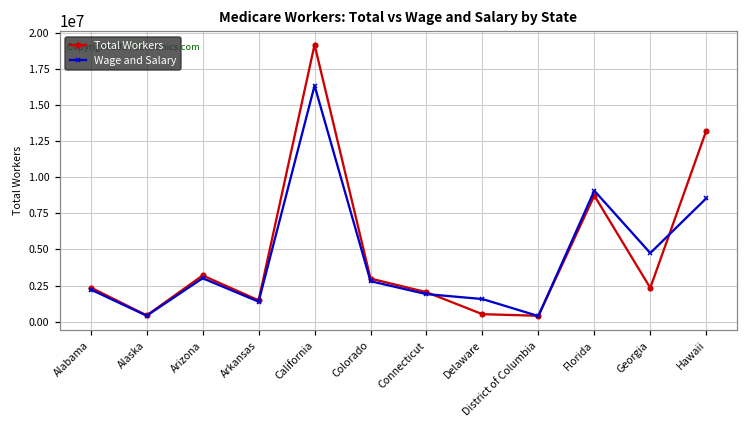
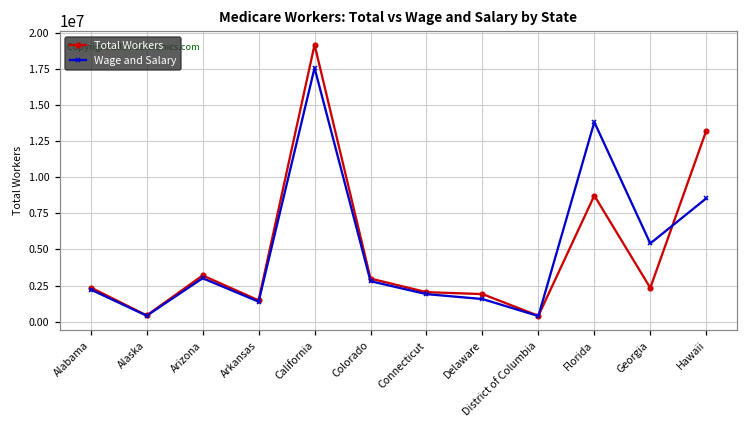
  {
    "Total Workers": {
      "California": 19200000,
-     "Delaware": 500000,
+     "Delaware": 1900000,
      "Florida": 8700000,
      "Georgia": 2300000,
      "Hawaii": 13200000
    },
    "Wage and Salary": {
-     "California": 16400000,
+     "California": 17600000,
      "Delaware": 1600000,
-     "Florida": 9100000,
-     "Georgia": 4700000,
+     "Florida": 13800000,
+     "Georgia": 5400000,
      "Hawaii": 8500000
    }
  }
